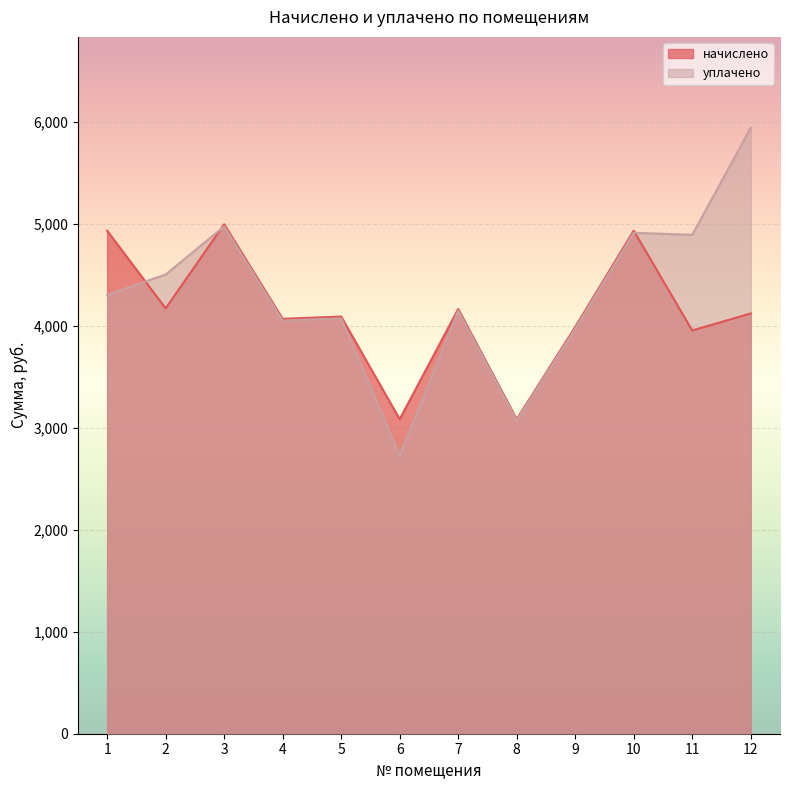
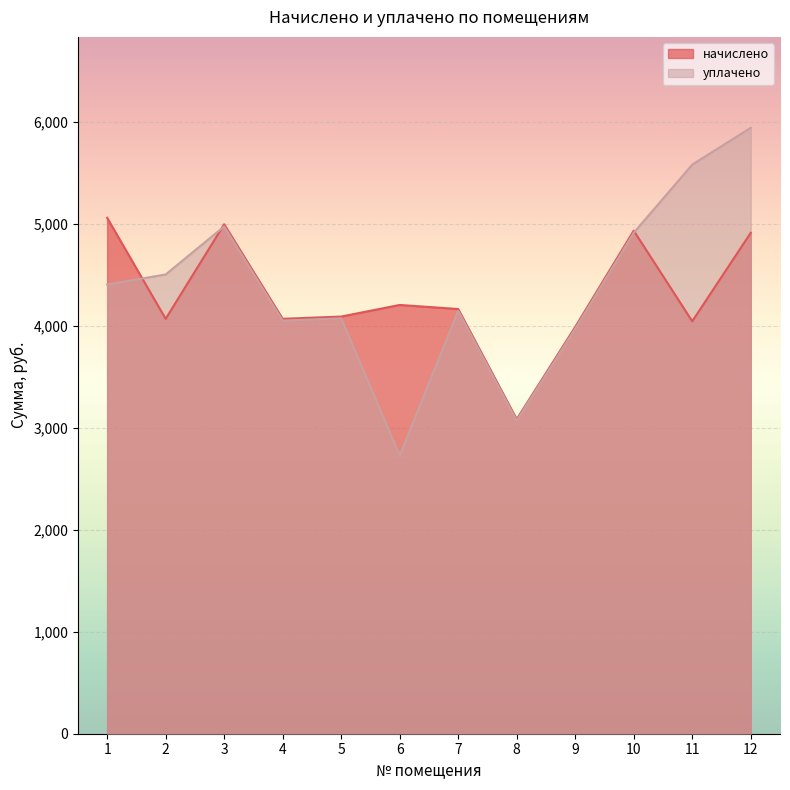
  {
    "начислено": {
-     "1": "4,930",
-     "2": "4,170",
-     "6": "3,080",
-     "11": "3,950",
-     "12": "4,120"
+     "1": "5,060",
+     "2": "4,070",
+     "6": "4,200",
+     "11": "4,040",
+     "12": "4,910"
    },
    "уплачено": {
-     "1": "4,300",
+     "1": "4,410",
      "2": "4,500",
      "6": "2,730",
-     "11": "4,890",
+     "11": "5,580",
      "12": "5,940"
    }
  }
